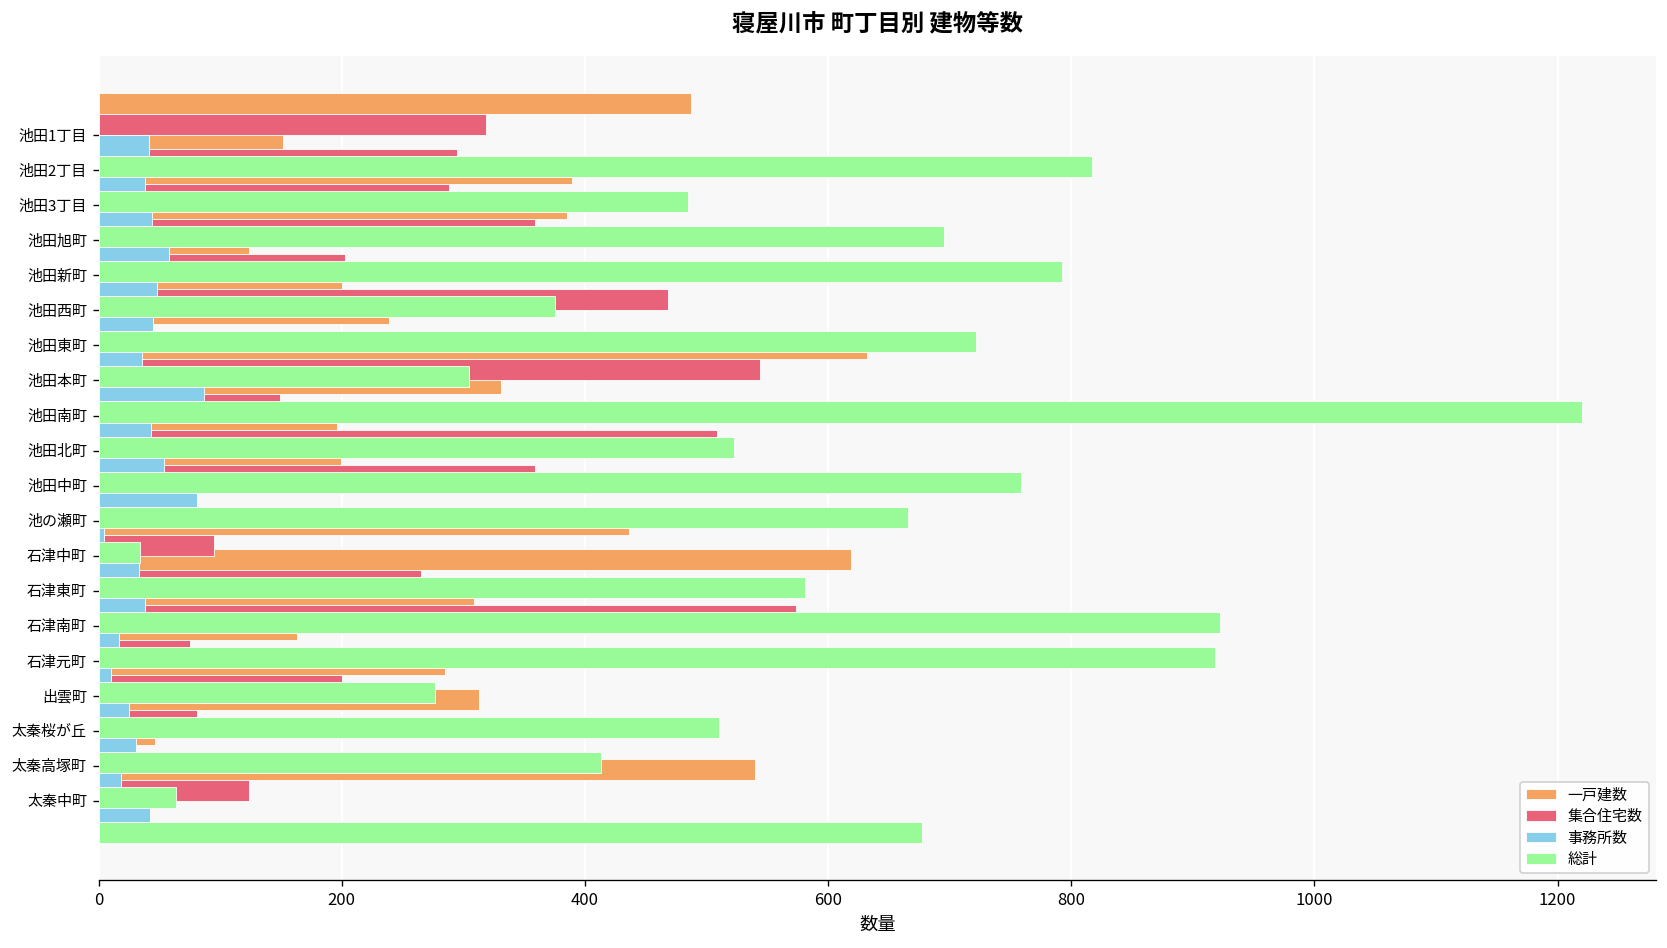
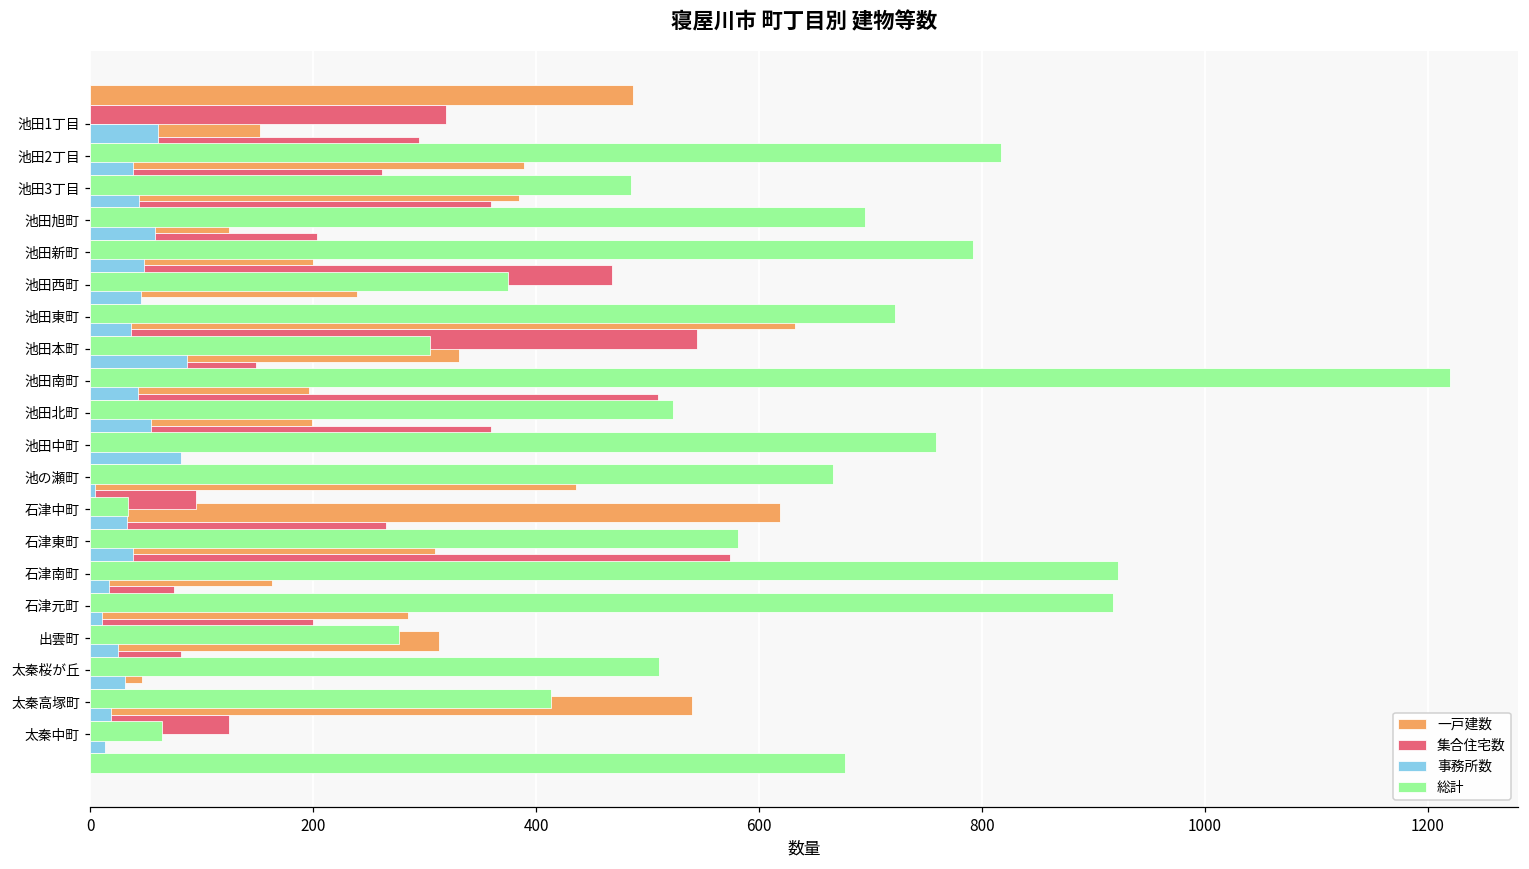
  {
    "集合住宅数": {
      "池田1丁目": 319,
-     "池田3丁目": 288,
+     "池田3丁目": 262,
      "池田西町": 468,
      "池田本町": 544,
      "池の瀬町": 0,
      "石津中町": 95,
      "太秦高塚町": 0,
      "太秦中町": 124
    },
    "事務所数": {
-     "池田1丁目": 41,
+     "池田1丁目": 61,
      "池田中町": 81,
-     "太秦中町": 42
+     "太秦中町": 13
    }
  }
